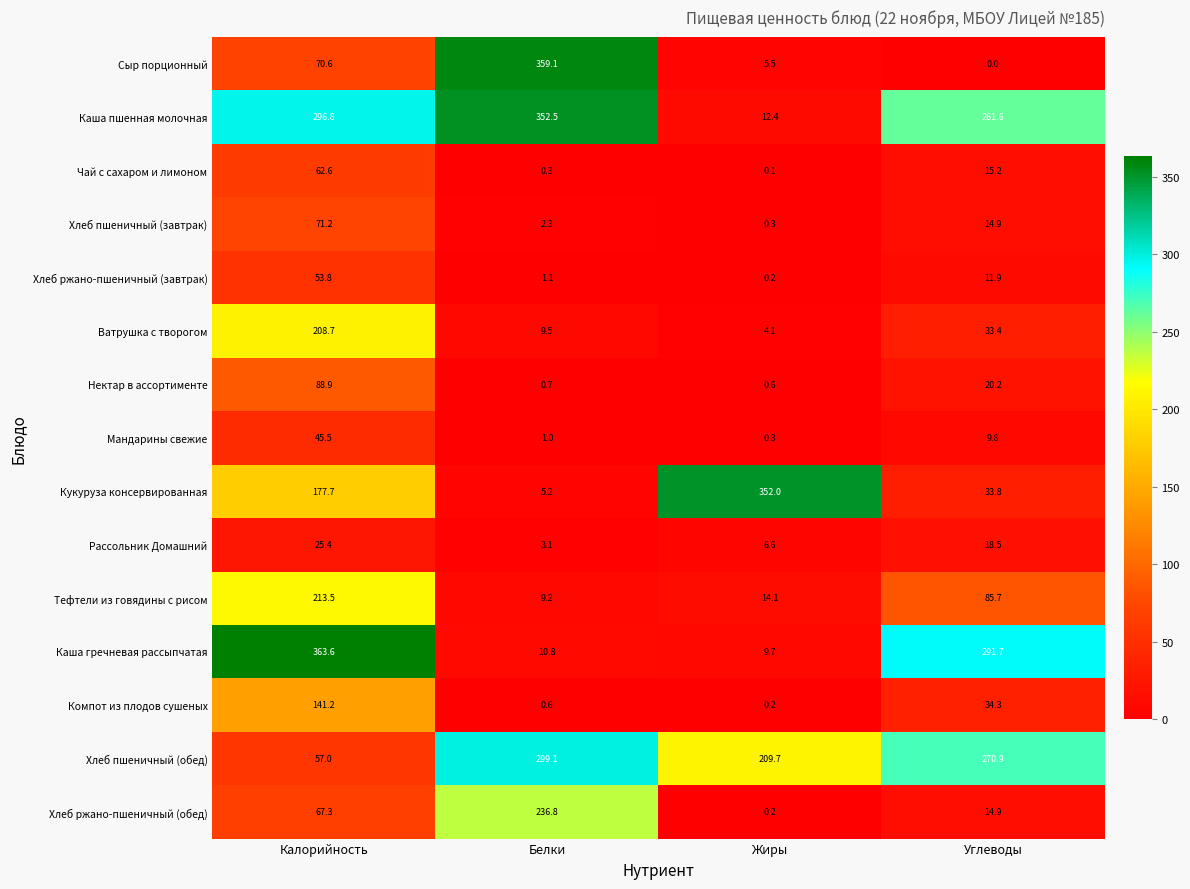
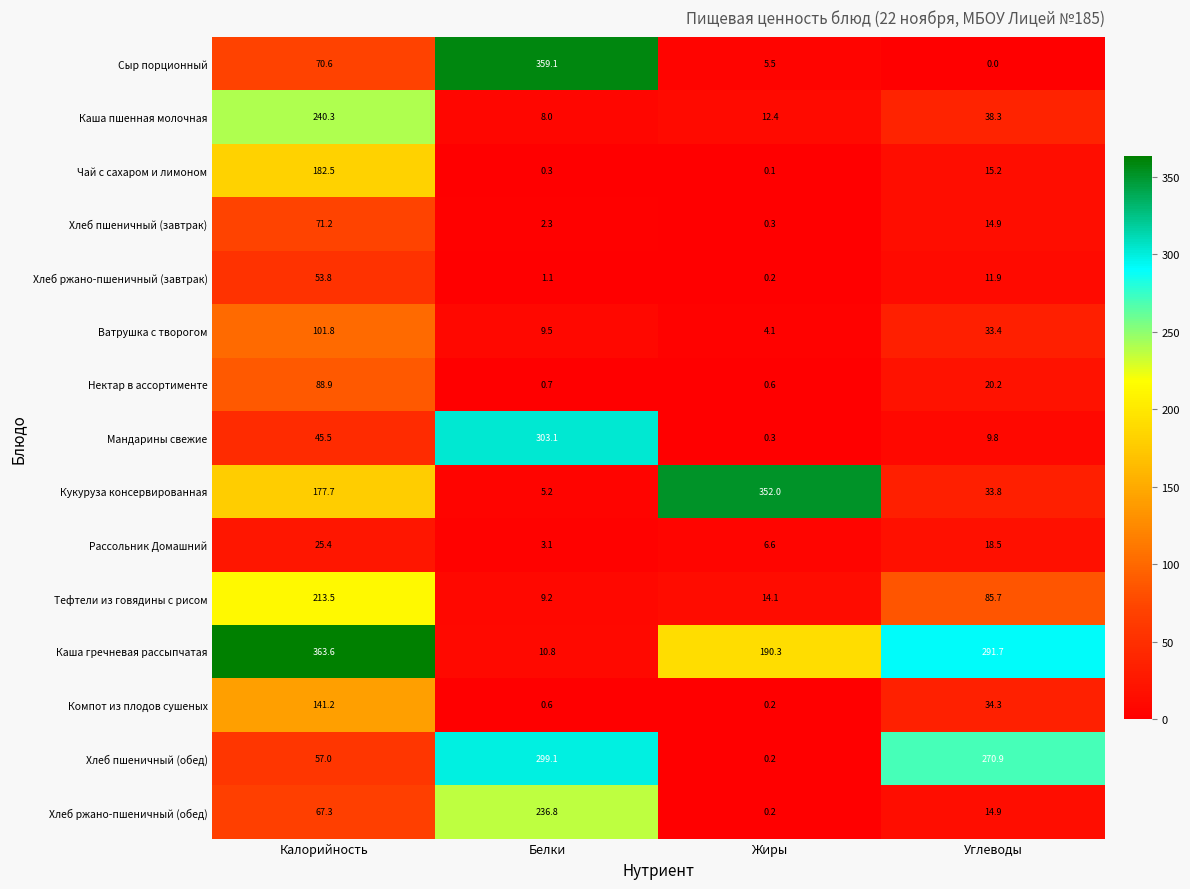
  {
    "Сыр порционный": {
      "Калорийность": 70.6,
      "Белки": 359.1,
      "Жиры": 5.5,
      "Углеводы": 0.0
    },
    "Каша пшенная молочная": {
-     "Калорийность": 296.8,
-     "Белки": 352.5,
+     "Калорийность": 240.3,
+     "Белки": 8.0,
      "Жиры": 12.4,
-     "Углеводы": 261.6
+     "Углеводы": 38.3
    },
    "Чай с сахаром и лимоном": {
-     "Калорийность": 62.6,
+     "Калорийность": 182.5,
      "Белки": 0.3,
      "Жиры": 0.1,
      "Углеводы": 15.2
    },
    "Хлеб пшеничный (завтрак)": {
      "Калорийность": 71.2,
      "Белки": 2.3,
      "Жиры": 0.3,
      "Углеводы": 14.9
    },
    "Хлеб ржано-пшеничный (завтрак)": {
      "Калорийность": 53.8,
      "Белки": 1.1,
      "Жиры": 0.2,
      "Углеводы": 11.9
    },
    "Ватрушка с творогом": {
-     "Калорийность": 208.7,
+     "Калорийность": 101.8,
      "Белки": 9.5,
      "Жиры": 4.1,
      "Углеводы": 33.4
    },
    "Нектар в ассортименте": {
      "Калорийность": 88.9,
      "Белки": 0.7,
      "Жиры": 0.6,
      "Углеводы": 20.2
    },
    "Мандарины свежие": {
      "Калорийность": 45.5,
-     "Белки": 1.0,
+     "Белки": 303.1,
      "Жиры": 0.3,
      "Углеводы": 9.8
    },
    "Кукуруза консервированная": {
      "Калорийность": 177.7,
      "Белки": 5.2,
      "Жиры": 352.0,
      "Углеводы": 33.8
    },
    "Рассольник Домашний": {
      "Калорийность": 25.4,
      "Белки": 3.1,
      "Жиры": 6.6,
      "Углеводы": 18.5
    },
    "Тефтели из говядины с рисом": {
      "Калорийность": 213.5,
      "Белки": 9.2,
      "Жиры": 14.1,
      "Углеводы": 85.7
    },
    "Каша гречневая рассыпчатая": {
      "Калорийность": 363.6,
      "Белки": 10.8,
-     "Жиры": 9.7,
+     "Жиры": 190.3,
      "Углеводы": 291.7
    },
    "Компот из плодов сушеных": {
      "Калорийность": 141.2,
      "Белки": 0.6,
      "Жиры": 0.2,
      "Углеводы": 34.3
    },
    "Хлеб пшеничный (обед)": {
      "Калорийность": 57.0,
      "Белки": 299.1,
-     "Жиры": 209.7,
+     "Жиры": 0.2,
      "Углеводы": 270.9
    },
    "Хлеб ржано-пшеничный (обед)": {
      "Калорийность": 67.3,
      "Белки": 236.8,
      "Жиры": 0.2,
      "Углеводы": 14.9
    }
  }
